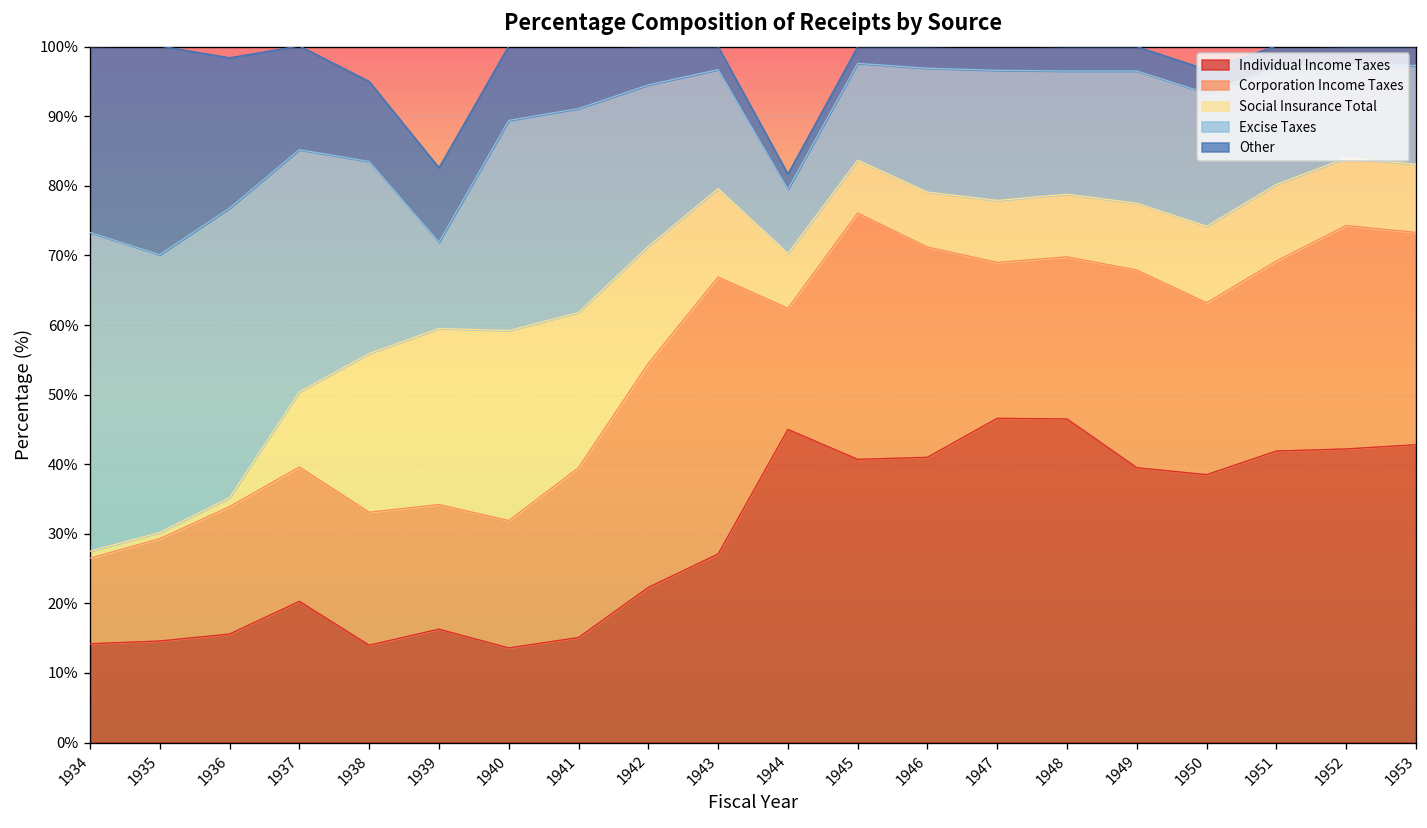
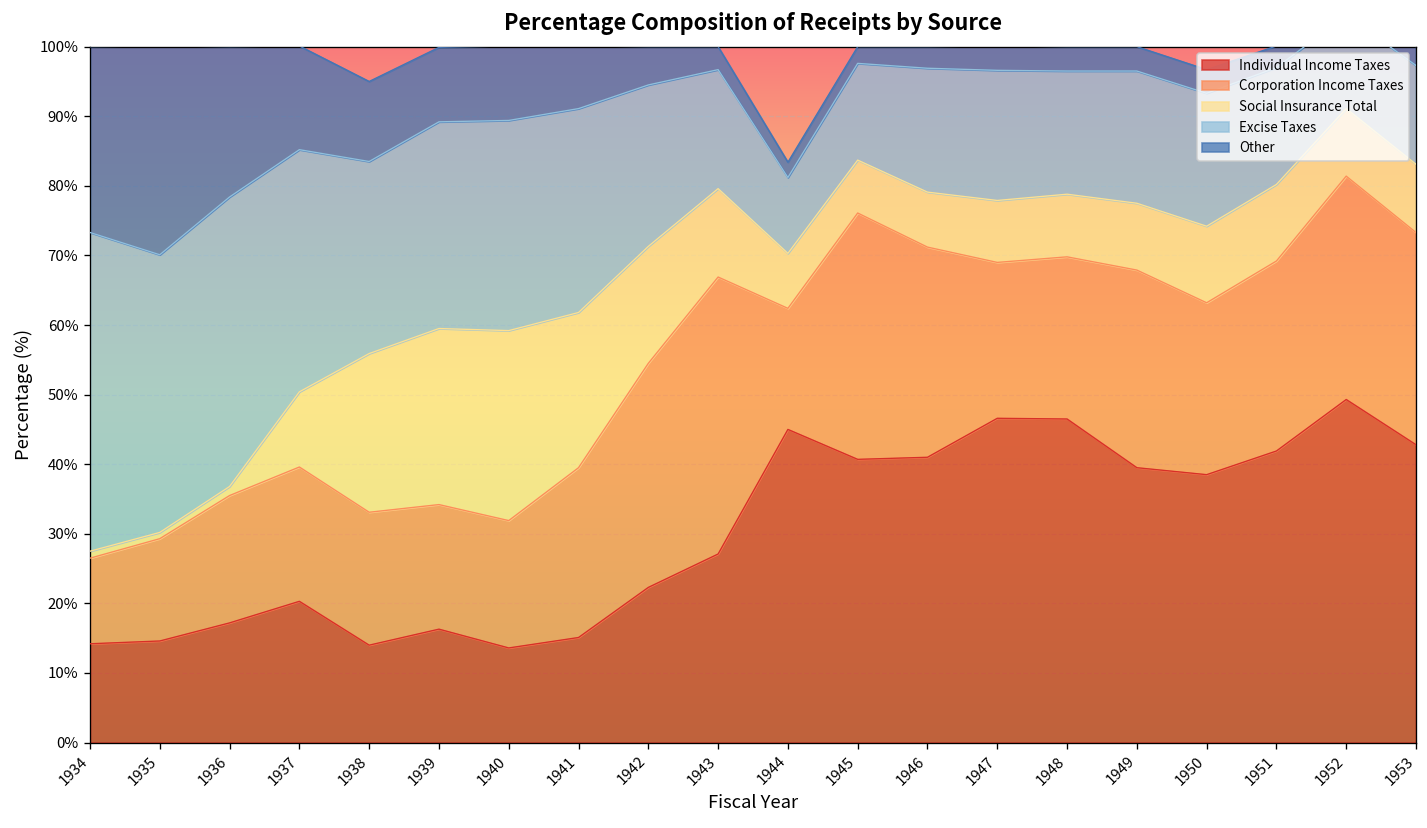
  {
    "Individual Income Taxes": {
      "1934": "14%",
      "1935": "15%",
-     "1936": "16%",
+     "1936": "17%",
      "1937": "20%",
      "1938": "14%",
      "1939": "16%",
      "1940": "14%",
      "1941": "15%",
      "1942": "22%",
      "1943": "27%",
      "1944": "45%",
      "1945": "41%",
      "1946": "41%",
      "1947": "47%",
      "1948": "47%",
      "1949": "40%",
      "1950": "39%",
      "1951": "42%",
-     "1952": "42%",
+     "1952": "49%",
      "1953": "43%"
    },
    "Corporation Income Taxes": {
      "1934": "12%",
      "1935": "15%",
      "1936": "18%",
      "1937": "19%",
      "1938": "19%",
      "1939": "18%",
      "1940": "18%",
      "1941": "24%",
      "1942": "32%",
      "1943": "40%",
      "1944": "17%",
      "1945": "35%",
      "1946": "30%",
      "1947": "22%",
      "1948": "23%",
      "1949": "28%",
      "1950": "25%",
      "1951": "27%",
      "1952": "32%",
      "1953": "31%"
    },
    "Social Insurance Total": {
      "1934": "1%",
      "1935": "1%",
      "1936": "1%",
      "1937": "11%",
      "1938": "23%",
      "1939": "25%",
      "1940": "27%",
      "1941": "22%",
      "1942": "17%",
      "1943": "13%",
      "1944": "8%",
      "1945": "8%",
      "1946": "8%",
      "1947": "9%",
      "1948": "9%",
      "1949": "10%",
      "1950": "11%",
      "1951": "11%",
      "1953": "10%"
    },
    "Excise Taxes": {
      "1934": "46%",
      "1935": "40%",
      "1936": "42%",
      "1937": "35%",
      "1938": "28%",
-     "1939": "12%",
+     "1939": "30%",
      "1940": "30%",
      "1941": "29%",
      "1942": "23%",
      "1943": "17%",
-     "1944": "9%",
+     "1944": "11%",
      "1945": "14%",
      "1946": "18%",
      "1947": "19%",
      "1948": "18%",
      "1949": "19%",
      "1953": "14%"
    },
    "Other": {
      "1934": "27%",
      "1935": "30%",
      "1936": "22%",
      "1937": "15%",
      "1938": "12%",
      "1939": "11%",
      "1940": "11%",
      "1941": "9%",
      "1942": "6%",
      "1943": "3%",
      "1944": "2%",
      "1945": "2%",
      "1946": "3%",
      "1947": "4%",
      "1948": "4%",
      "1949": "4%",
      "1951": "3%",
      "1953": "3%"
    }
  }
